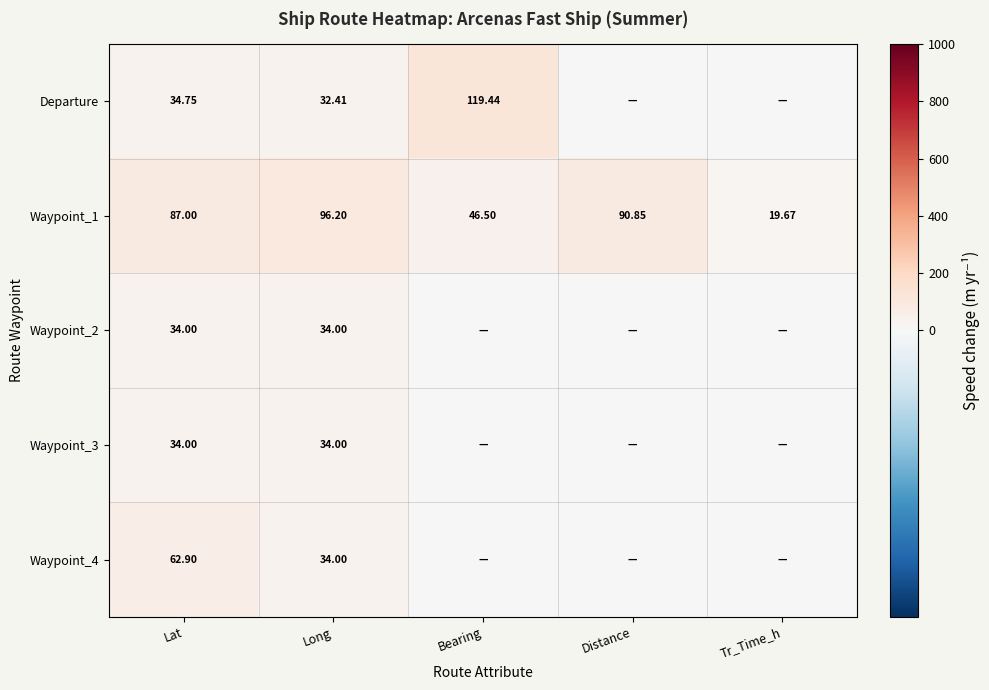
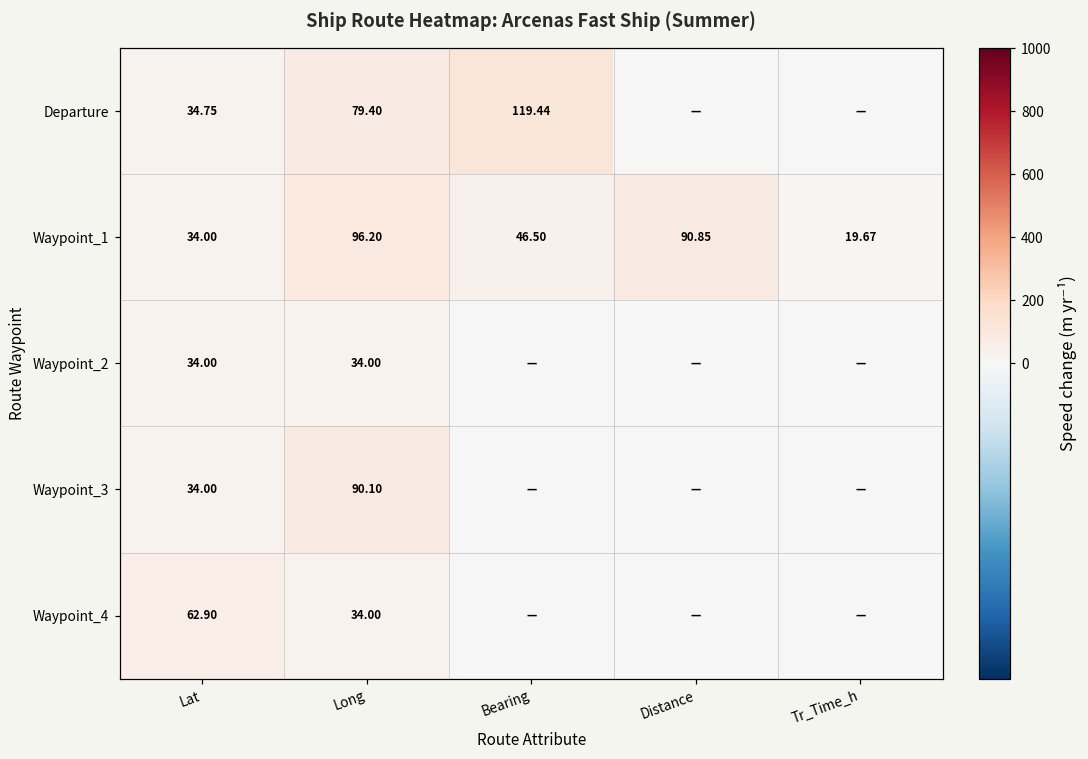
  {
    "Departure": {
      "Lat": 34.75,
-     "Long": 32.41,
+     "Long": 79.40,
      "Bearing": 119.44
    },
    "Waypoint_1": {
-     "Lat": 87.00,
+     "Lat": 34.00,
      "Long": 96.20,
      "Bearing": 46.50,
      "Distance": 90.85,
      "Tr_Time_h": 19.67
    },
    "Waypoint_2": {
      "Lat": 34.00,
      "Long": 34.00
    },
    "Waypoint_3": {
      "Lat": 34.00,
-     "Long": 34.00
+     "Long": 90.10
    },
    "Waypoint_4": {
      "Lat": 62.90,
      "Long": 34.00
    }
  }
